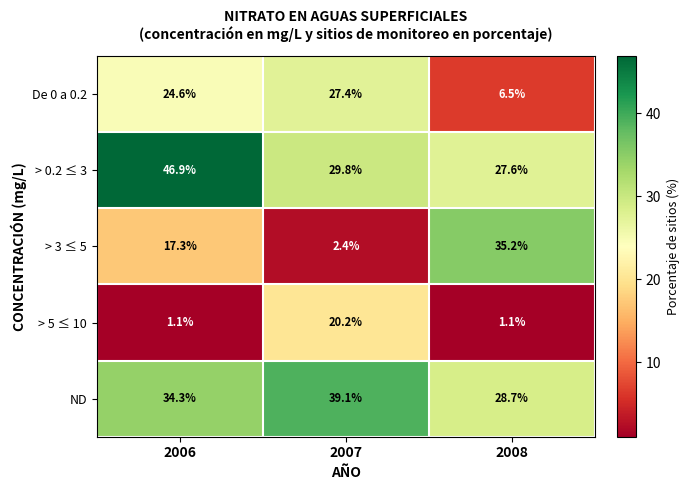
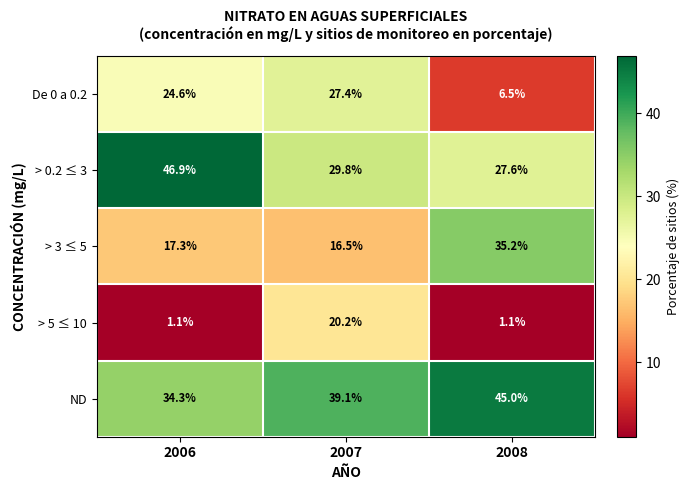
  {
    "De 0 a 0.2": {
      "2006": "24.6%",
      "2007": "27.4%",
      "2008": "6.5%"
    },
    "> 0.2 ≤ 3": {
      "2006": "46.9%",
      "2007": "29.8%",
      "2008": "27.6%"
    },
    "> 3 ≤ 5": {
      "2006": "17.3%",
-     "2007": "2.4%",
+     "2007": "16.5%",
      "2008": "35.2%"
    },
    "> 5 ≤ 10": {
      "2006": "1.1%",
      "2007": "20.2%",
      "2008": "1.1%"
    },
    "ND": {
      "2006": "34.3%",
      "2007": "39.1%",
-     "2008": "28.7%"
+     "2008": "45.0%"
    }
  }
